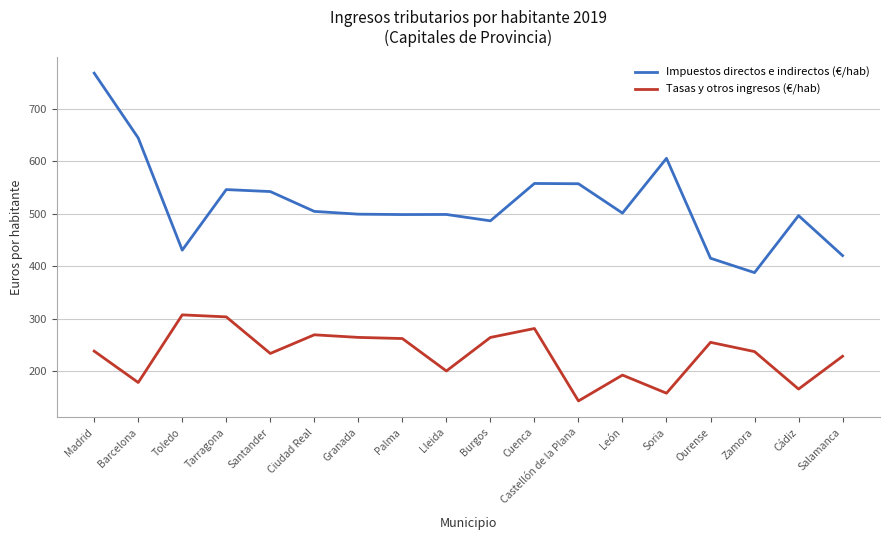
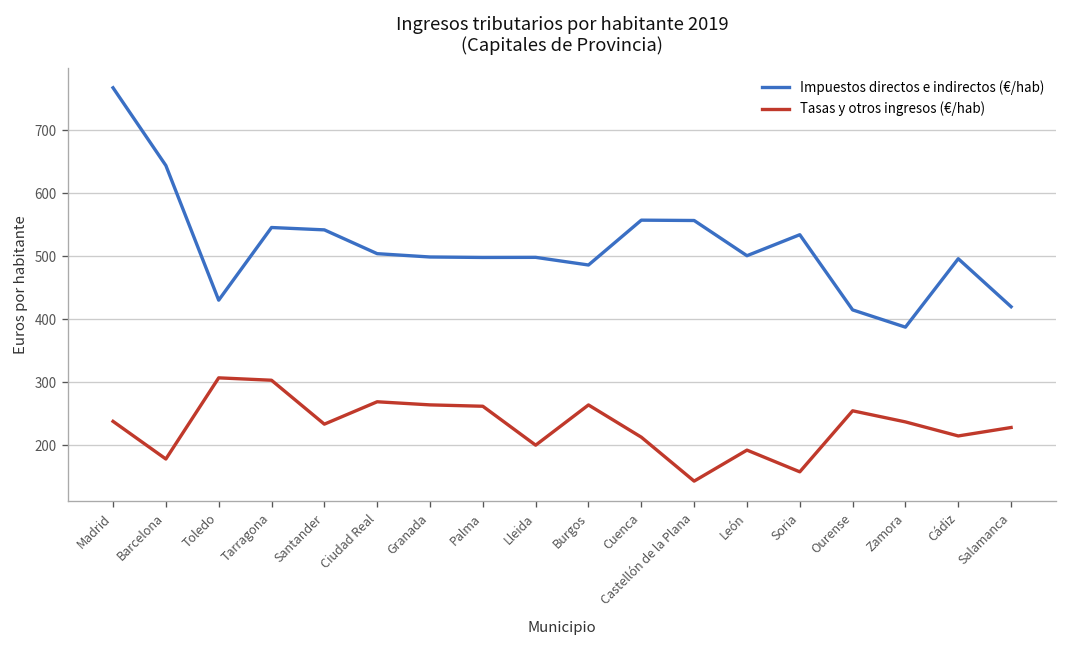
  {
    "Impuestos directos e indirectos (€/hab)": {
      "Madrid": 770,
      "Barcelona": 640,
      "Toledo": 430,
      "Tarragona": 550,
      "Santander": 540,
      "Ciudad Real": 500,
      "Granada": 500,
      "Palma": 500,
      "Lleida": 500,
      "Burgos": 490,
      "Cuenca": 560,
      "Castellón de la Plana": 560,
      "León": 500,
-     "Soria": 610,
+     "Soria": 530,
      "Ourense": 410,
      "Zamora": 390,
      "Cádiz": 500,
      "Salamanca": 420
    },
    "Tasas y otros ingresos (€/hab)": {
      "Madrid": 240,
      "Barcelona": 180,
      "Toledo": 310,
      "Tarragona": 300,
      "Santander": 230,
      "Ciudad Real": 270,
      "Granada": 260,
      "Palma": 260,
      "Lleida": 200,
      "Burgos": 260,
-     "Cuenca": 280,
+     "Cuenca": 210,
      "Castellón de la Plana": 140,
      "León": 190,
      "Soria": 160,
      "Ourense": 250,
      "Zamora": 240,
-     "Cádiz": 170,
+     "Cádiz": 210,
      "Salamanca": 230
    }
  }
